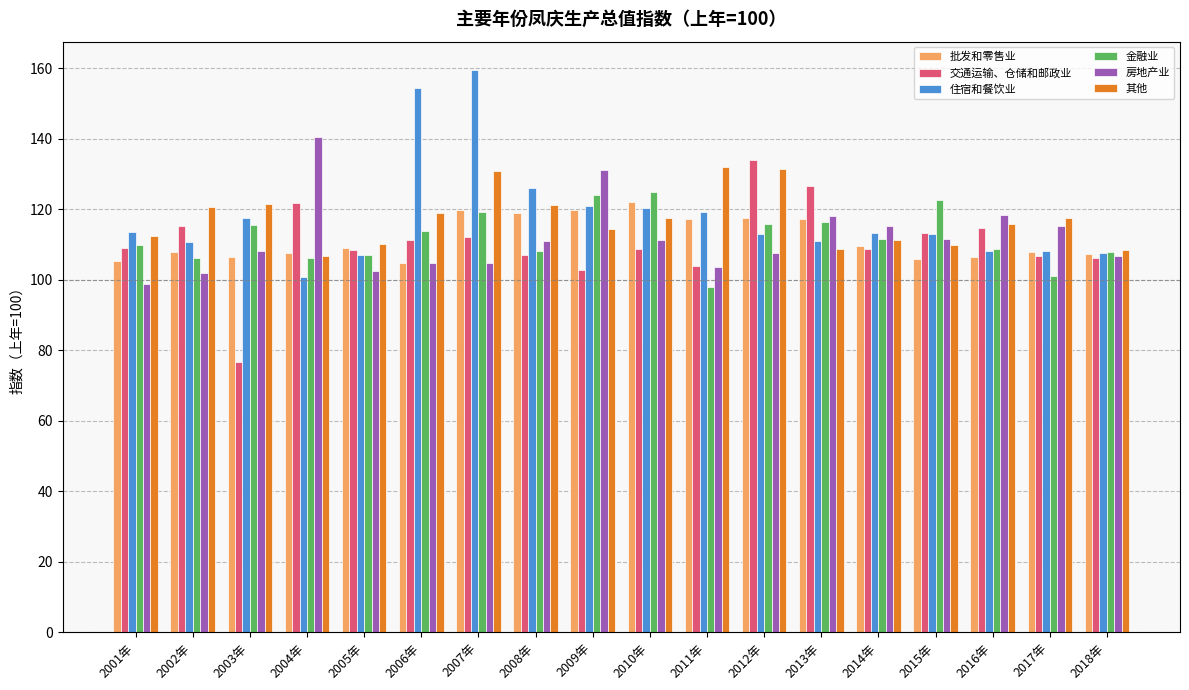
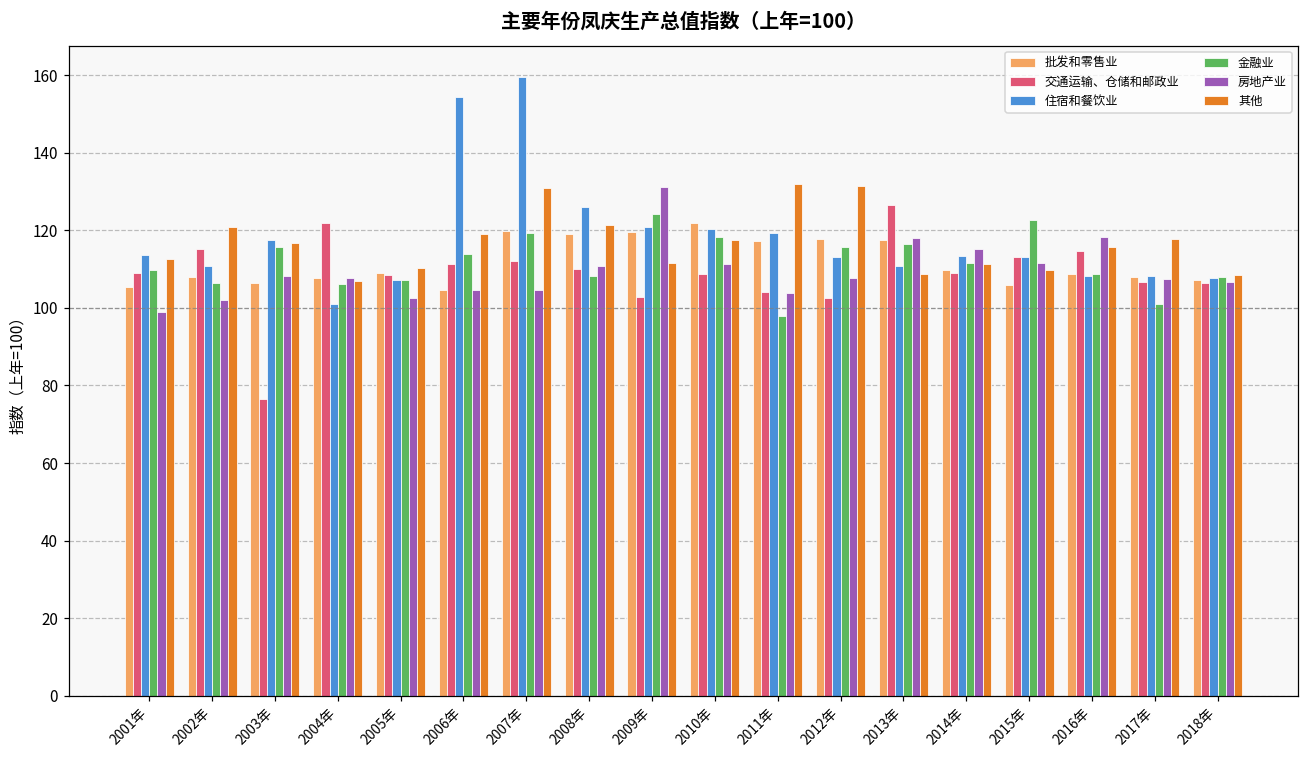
  {
    "批发和零售业": {
      "2001年": 105,
      "2002年": 108,
      "2003年": 106,
      "2004年": 108,
      "2005年": 109,
      "2006年": 105,
      "2007年": 120,
      "2008年": 119,
      "2009年": 120,
      "2010年": 122,
      "2011年": 117,
      "2012年": 118,
      "2013年": 117,
      "2014年": 110,
      "2015年": 106,
-     "2016年": 107,
+     "2016年": 109,
      "2017年": 108,
      "2018年": 107
    },
    "交通运输、仓储和邮政业": {
      "2001年": 109,
      "2002年": 115,
      "2003年": 77,
      "2004年": 122,
      "2005年": 109,
      "2006年": 111,
      "2007年": 112,
-     "2008年": 107,
+     "2008年": 110,
      "2009年": 103,
      "2010年": 109,
      "2011年": 104,
-     "2012年": 134,
+     "2012年": 103,
      "2013年": 127,
      "2014年": 109,
      "2015年": 113,
      "2016年": 115,
      "2017年": 107,
      "2018年": 106
    },
    "住宿和餐饮业": {
      "2001年": 114,
      "2002年": 111,
      "2003年": 118,
      "2004年": 101,
      "2005年": 107,
      "2006年": 154,
      "2007年": 160,
      "2008年": 126,
      "2009年": 121,
      "2010年": 120,
      "2011年": 119,
      "2012年": 113,
      "2013年": 111,
      "2014年": 113,
      "2015年": 113,
      "2016年": 108,
      "2017年": 108,
      "2018年": 108
    },
    "金融业": {
      "2001年": 110,
      "2002年": 106,
      "2003年": 116,
      "2004年": 106,
      "2005年": 107,
      "2006年": 114,
      "2007年": 119,
      "2008年": 108,
      "2009年": 124,
-     "2010年": 125,
+     "2010年": 118,
      "2011年": 98,
      "2012年": 116,
      "2013年": 116,
      "2014年": 112,
      "2015年": 123,
      "2016年": 109,
      "2017年": 101,
      "2018年": 108
    },
    "房地产业": {
      "2001年": 99,
      "2002年": 102,
      "2003年": 108,
-     "2004年": 141,
+     "2004年": 108,
      "2005年": 103,
      "2006年": 105,
      "2007年": 105,
      "2008年": 111,
      "2009年": 131,
      "2010年": 111,
      "2011年": 104,
      "2012年": 108,
      "2013年": 118,
      "2014年": 115,
      "2015年": 112,
      "2016年": 118,
-     "2017年": 115,
+     "2017年": 108,
      "2018年": 107
    },
    "其他": {
      "2001年": 113,
      "2002年": 121,
-     "2003年": 122,
+     "2003年": 117,
      "2004年": 107,
      "2005年": 110,
      "2006年": 119,
      "2007年": 131,
      "2008年": 121,
-     "2009年": 114,
+     "2009年": 112,
      "2010年": 118,
      "2011年": 132,
      "2012年": 132,
      "2013年": 109,
      "2014年": 111,
      "2015年": 110,
      "2016年": 116,
      "2017年": 118,
      "2018年": 108
    }
  }
